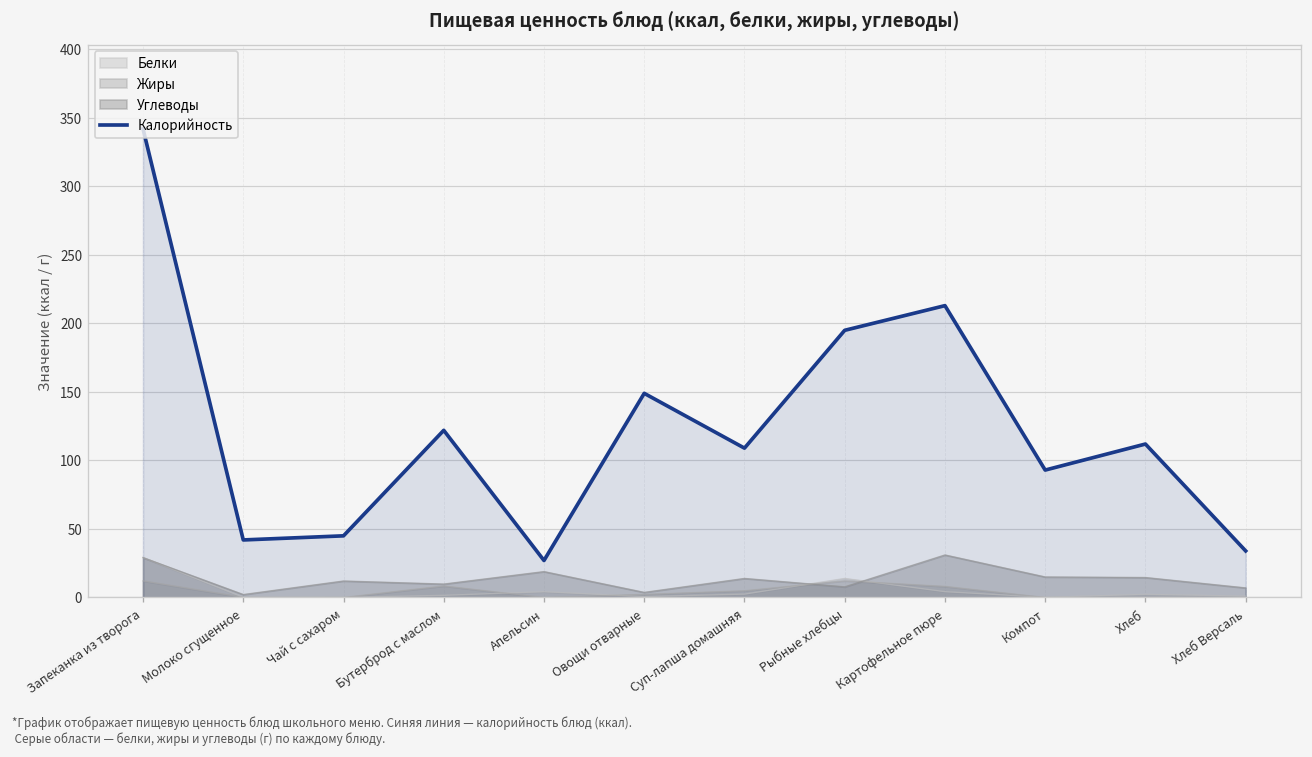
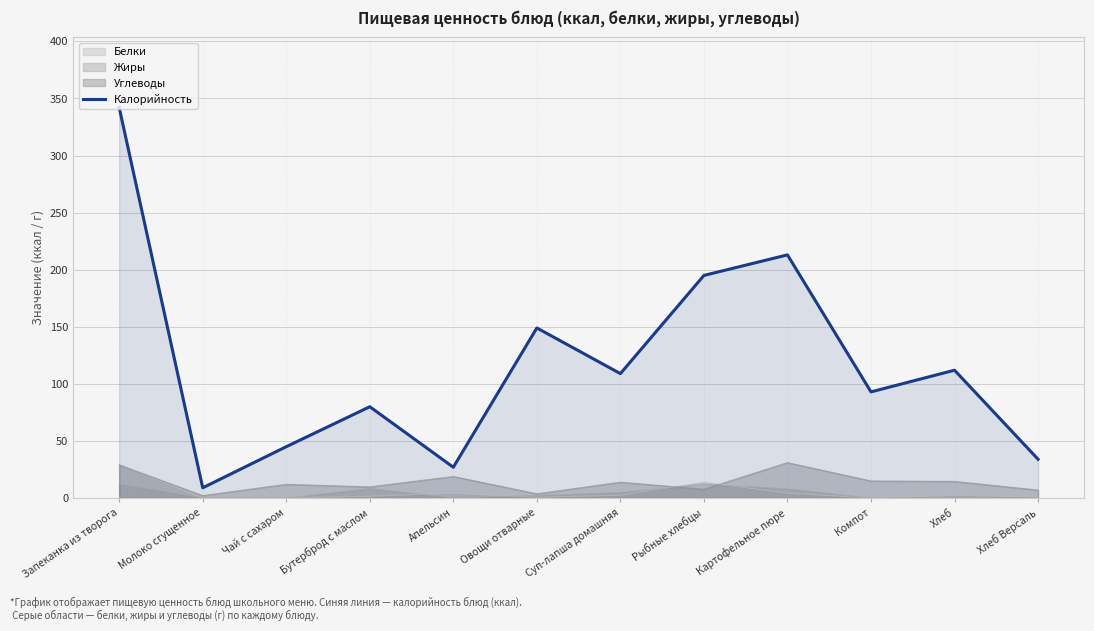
  {
    "Калорийность": {
-     "Молоко сгущенное": 42,
+     "Молоко сгущенное": 9,
      "Чай с сахаром": 45,
-     "Бутерброд с маслом": 122,
+     "Бутерброд с маслом": 80,
      "Апельсин": 27,
      "Овощи отварные": 149,
      "Суп-лапша домашняя": 109,
      "Рыбные хлебцы": 195,
      "Картофельное пюре": 213,
      "Компот": 93,
      "Хлеб": 112,
      "Хлеб Версаль": 34
    }
  }
